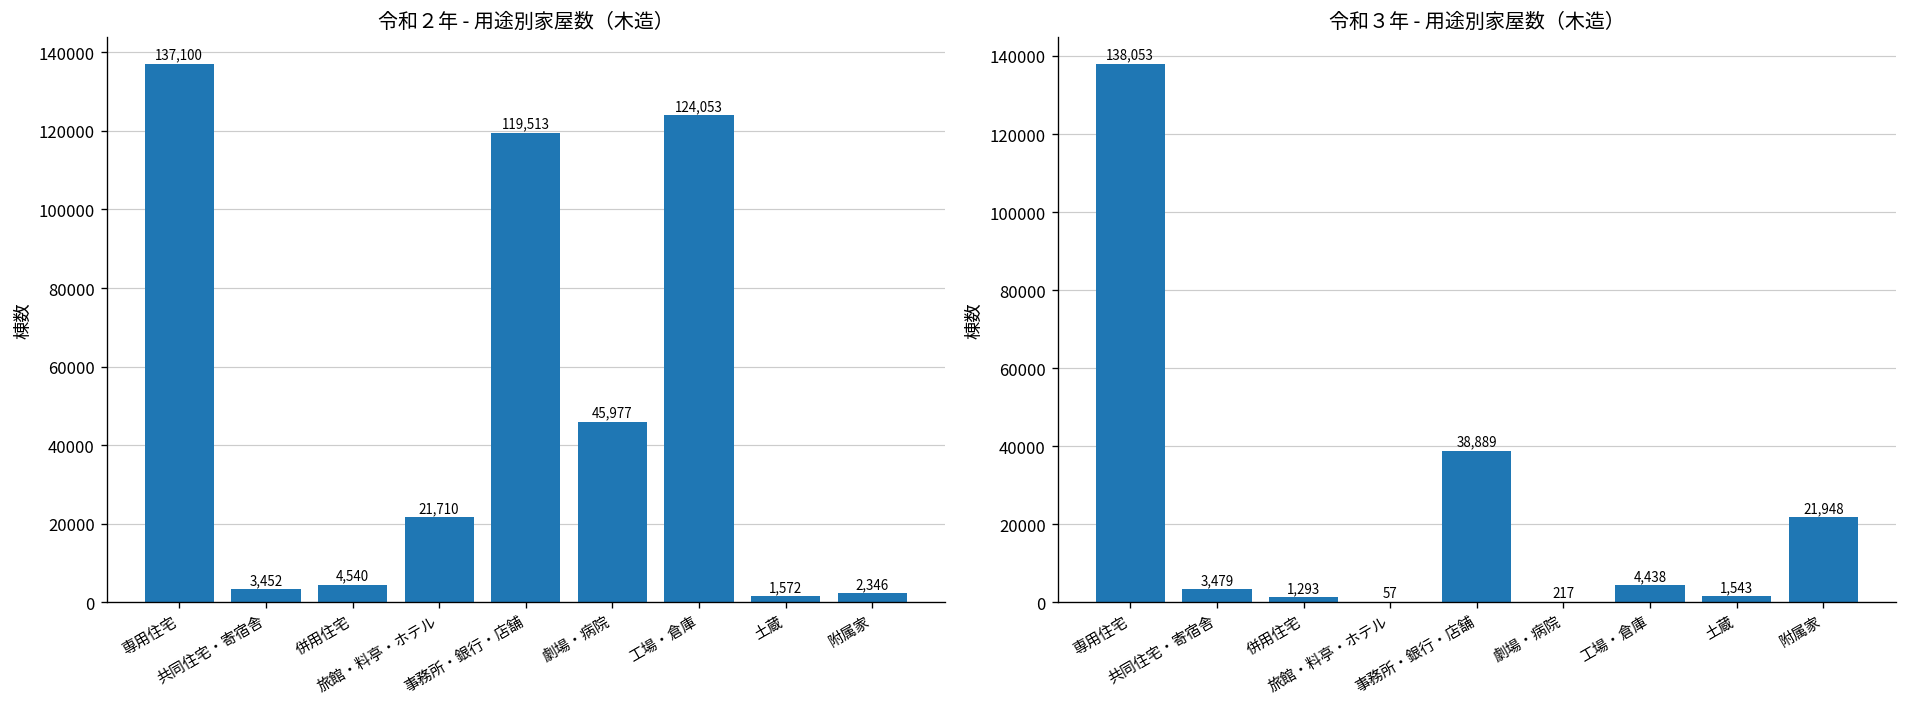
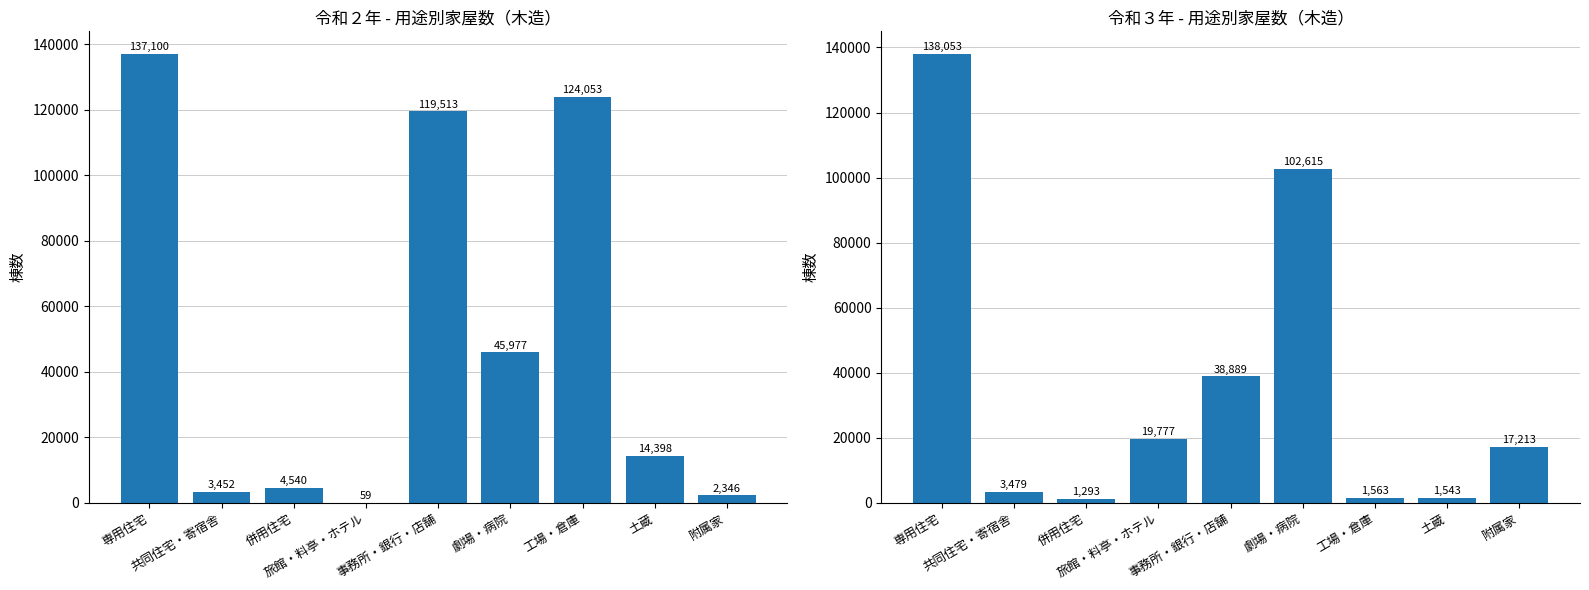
  {
    "令和２年 - 用途別家屋数（木造）": {
      "専用住宅": "137,100",
      "共同住宅・寄宿舎": "3,452",
      "併用住宅": "4,540",
-     "旅館・料亭・ホテル": "21,710",
+     "旅館・料亭・ホテル": "59",
      "事務所・銀行・店舗": "119,513",
      "劇場・病院": "45,977",
      "工場・倉庫": "124,053",
-     "土蔵": "1,572",
+     "土蔵": "14,398",
      "附属家": "2,346"
    },
    "令和３年 - 用途別家屋数（木造）": {
      "専用住宅": "138,053",
      "共同住宅・寄宿舎": "3,479",
      "併用住宅": "1,293",
-     "旅館・料亭・ホテル": "57",
+     "旅館・料亭・ホテル": "19,777",
      "事務所・銀行・店舗": "38,889",
-     "劇場・病院": "217",
-     "工場・倉庫": "4,438",
+     "劇場・病院": "102,615",
+     "工場・倉庫": "1,563",
      "土蔵": "1,543",
-     "附属家": "21,948"
+     "附属家": "17,213"
    }
  }
